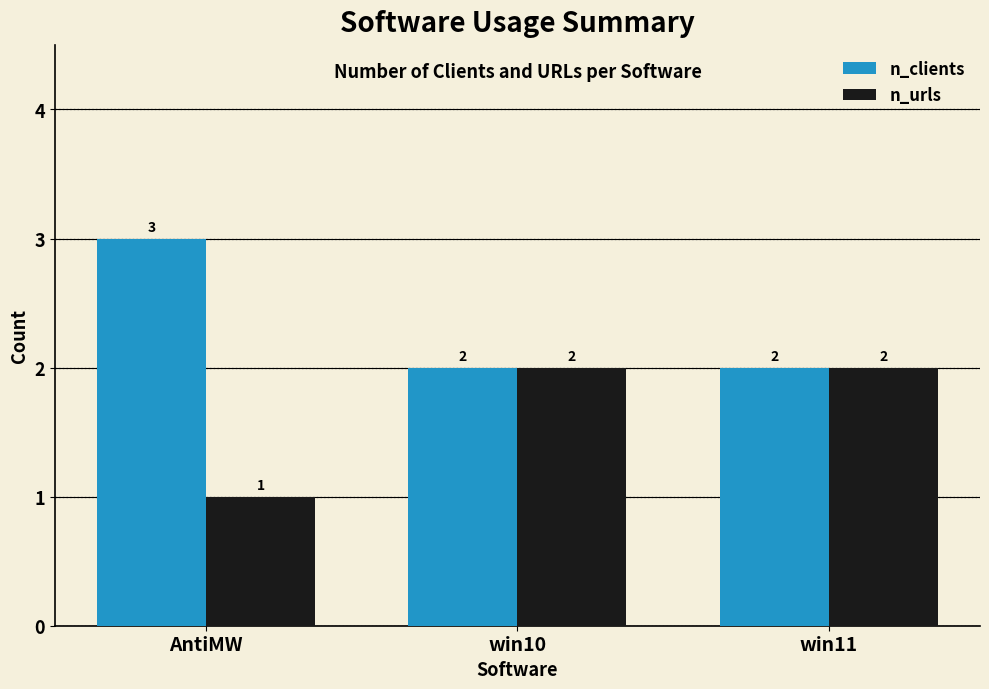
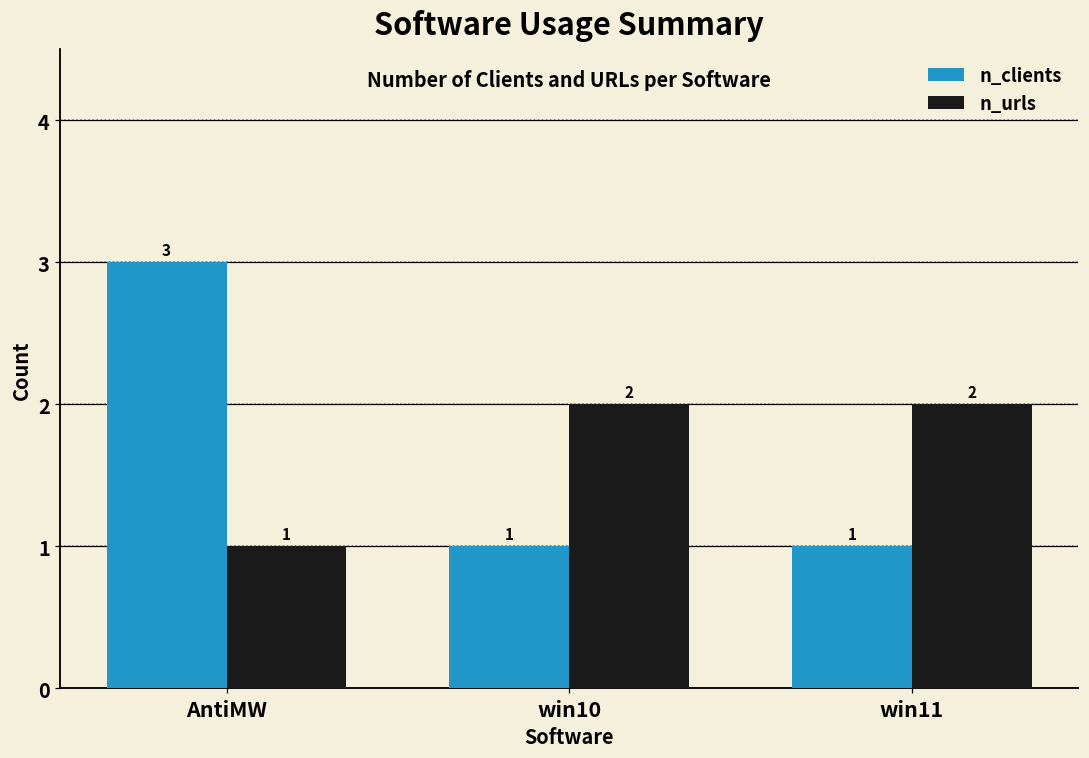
  {
    "n_clients": {
      "AntiMW": 3,
-     "win10": 2,
-     "win11": 2
+     "win10": 1,
+     "win11": 1
    },
    "n_urls": {
      "AntiMW": 1,
      "win10": 2,
      "win11": 2
    }
  }
